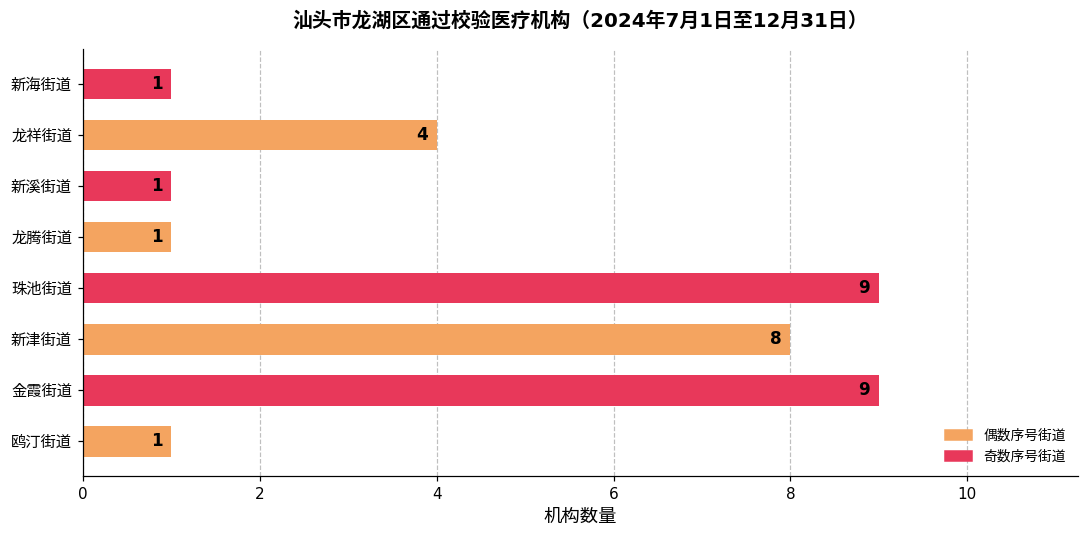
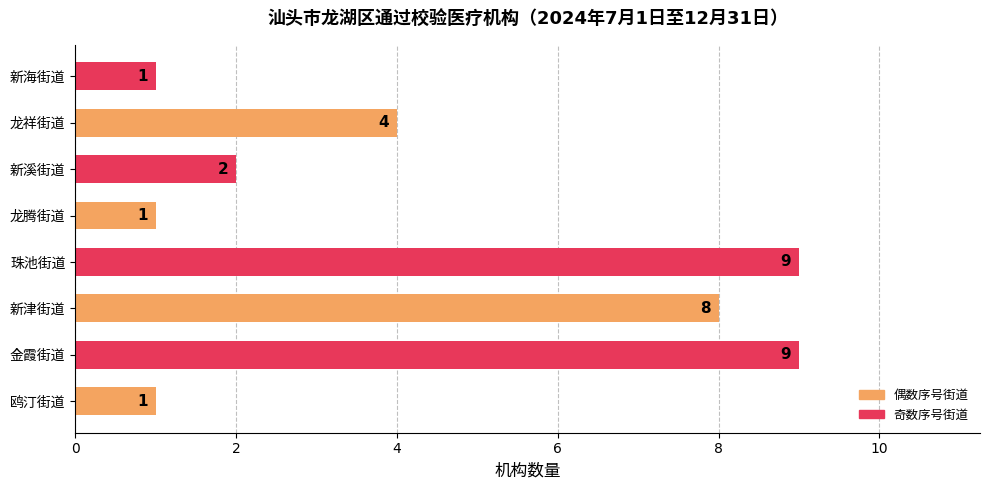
  {
    "新海街道": 1,
    "龙祥街道": 4,
-   "新溪街道": 1,
+   "新溪街道": 2,
    "龙腾街道": 1,
    "珠池街道": 9,
    "新津街道": 8,
    "金霞街道": 9,
    "鸥汀街道": 1
  }
